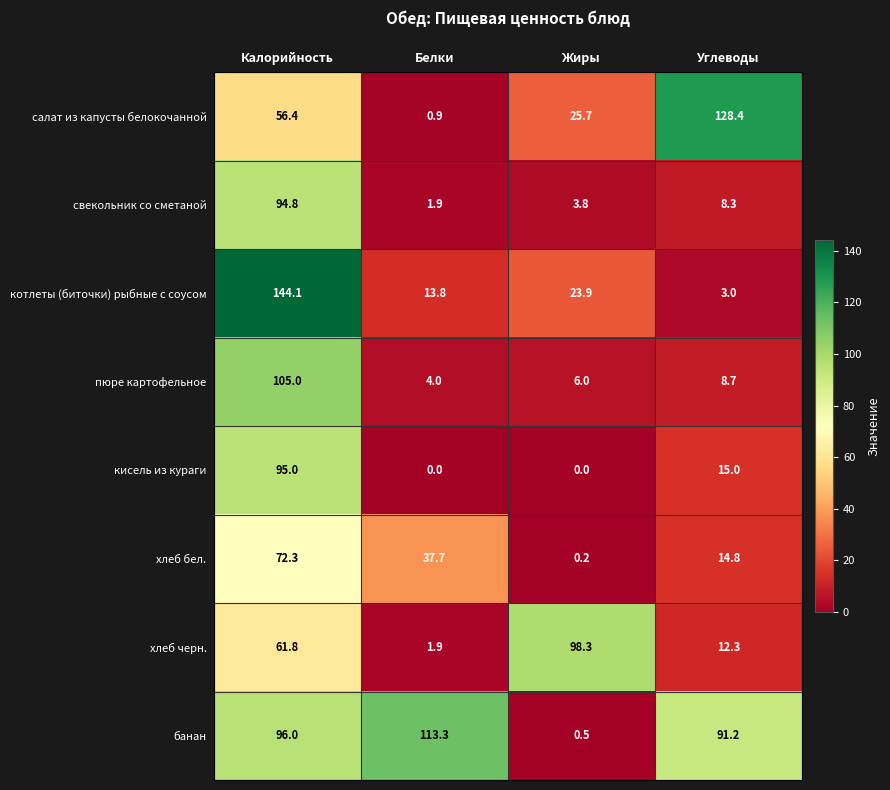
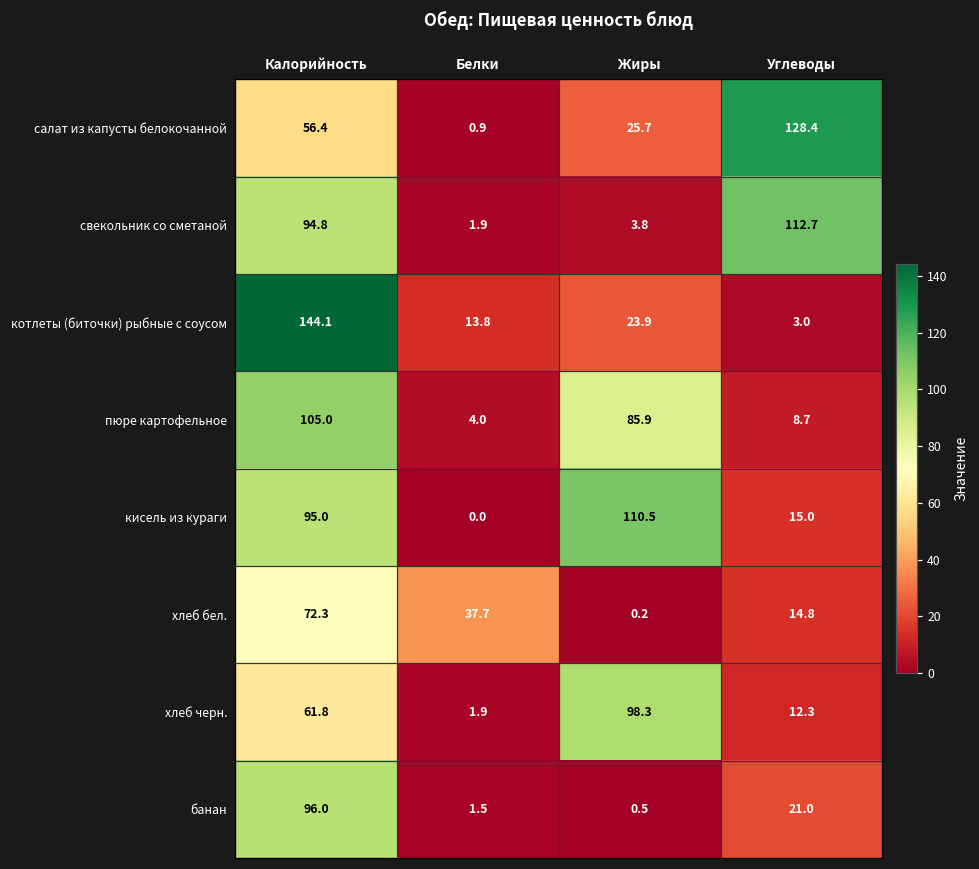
  {
    "салат из капусты белокочанной": {
      "Калорийность": 56.4,
      "Белки": 0.9,
      "Жиры": 25.7,
      "Углеводы": 128.4
    },
    "свекольник со сметаной": {
      "Калорийность": 94.8,
      "Белки": 1.9,
      "Жиры": 3.8,
-     "Углеводы": 8.3
+     "Углеводы": 112.7
    },
    "котлеты (биточки) рыбные с соусом": {
      "Калорийность": 144.1,
      "Белки": 13.8,
      "Жиры": 23.9,
      "Углеводы": 3.0
    },
    "пюре картофельное": {
      "Калорийность": 105.0,
      "Белки": 4.0,
-     "Жиры": 6.0,
+     "Жиры": 85.9,
      "Углеводы": 8.7
    },
    "кисель из кураги": {
      "Калорийность": 95.0,
      "Белки": 0.0,
-     "Жиры": 0.0,
+     "Жиры": 110.5,
      "Углеводы": 15.0
    },
    "хлеб бел.": {
      "Калорийность": 72.3,
      "Белки": 37.7,
      "Жиры": 0.2,
      "Углеводы": 14.8
    },
    "хлеб черн.": {
      "Калорийность": 61.8,
      "Белки": 1.9,
      "Жиры": 98.3,
      "Углеводы": 12.3
    },
    "банан": {
      "Калорийность": 96.0,
-     "Белки": 113.3,
+     "Белки": 1.5,
      "Жиры": 0.5,
-     "Углеводы": 91.2
+     "Углеводы": 21.0
    }
  }
